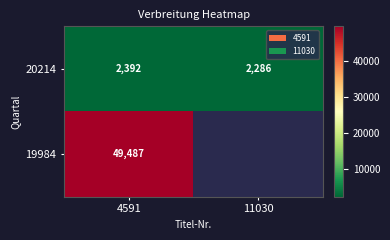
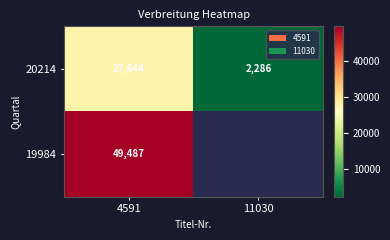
  {
    "20214": {
-     "4591": "2,392",
+     "4591": "27,644",
      "11030": "2,286"
    },
    "19984": {
      "4591": "49,487"
    }
  }
